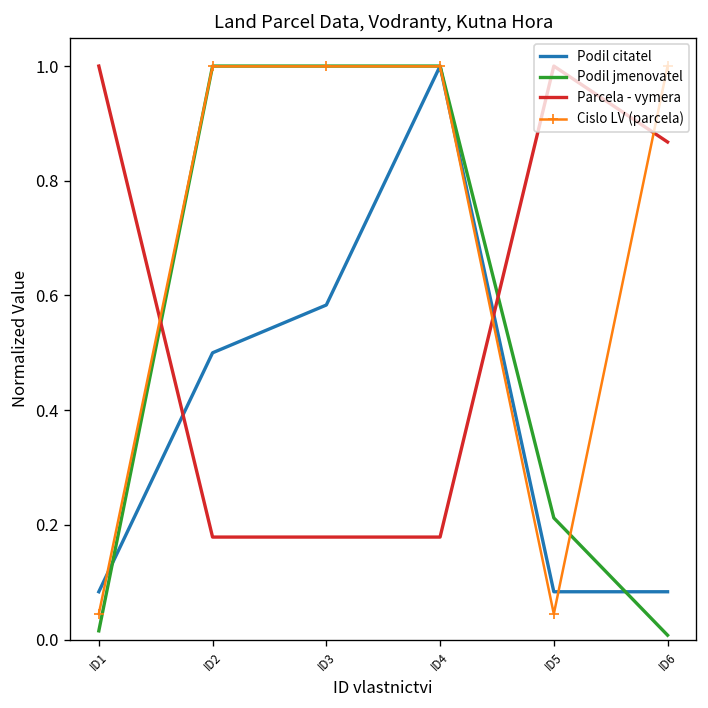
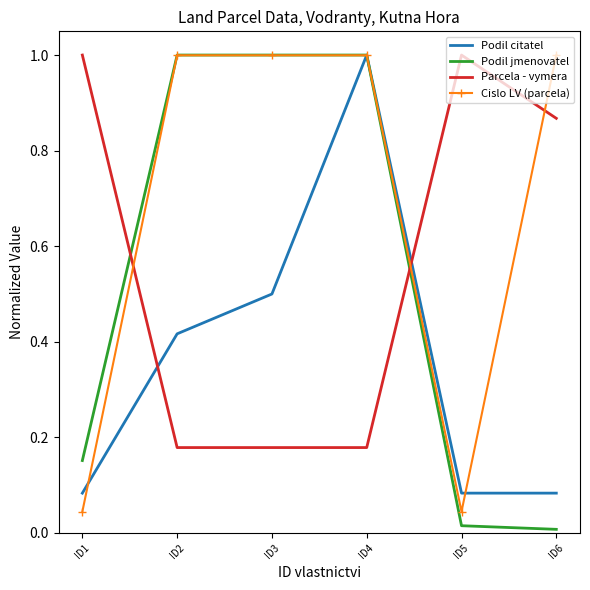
  {
    "Podil citatel": {
      "ID1": 0.08,
-     "ID2": 0.50,
-     "ID3": 0.58,
+     "ID2": 0.42,
+     "ID3": 0.50,
      "ID5": 0.08,
      "ID6": 0.08
    },
    "Podil jmenovatel": {
-     "ID1": 0.02,
-     "ID5": 0.21,
+     "ID1": 0.15,
+     "ID5": 0.02,
      "ID6": 0.01
    },
    "Parcela - vymera": {
      "ID1": 1.00,
      "ID2": 0.18,
      "ID3": 0.18,
      "ID4": 0.18,
      "ID6": 0.87
    },
    "Cislo LV (parcela)": {
      "ID1": 0.04,
      "ID5": 0.04
    }
  }
